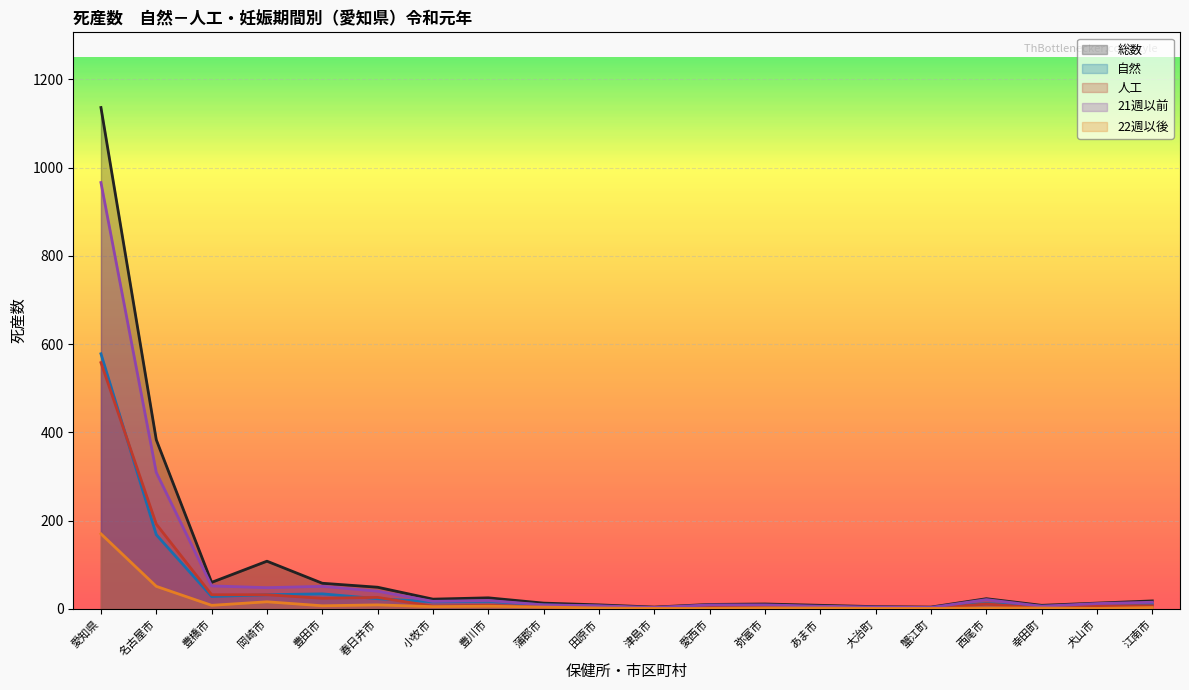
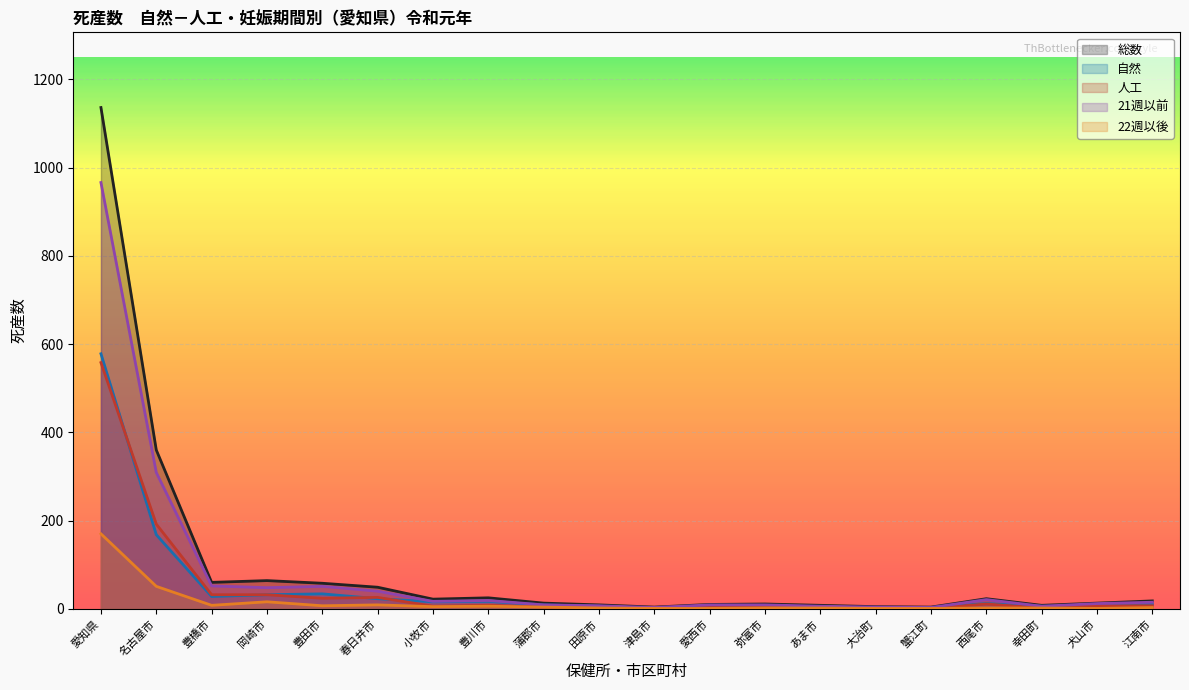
  {
    "総数": {
      "愛知県": 1140,
-     "名古屋市": 380,
+     "名古屋市": 360,
      "豊橋市": 60,
-     "岡崎市": 110,
+     "岡崎市": 60,
      "豊田市": 60,
      "春日井市": 50,
      "豊川市": 30
    }
  }
